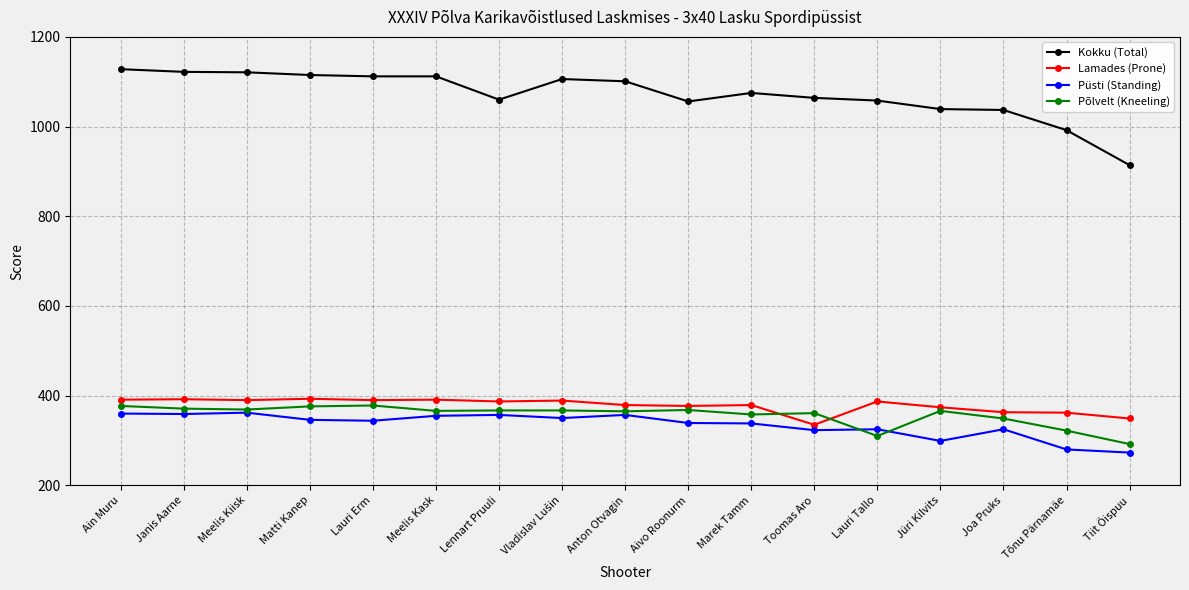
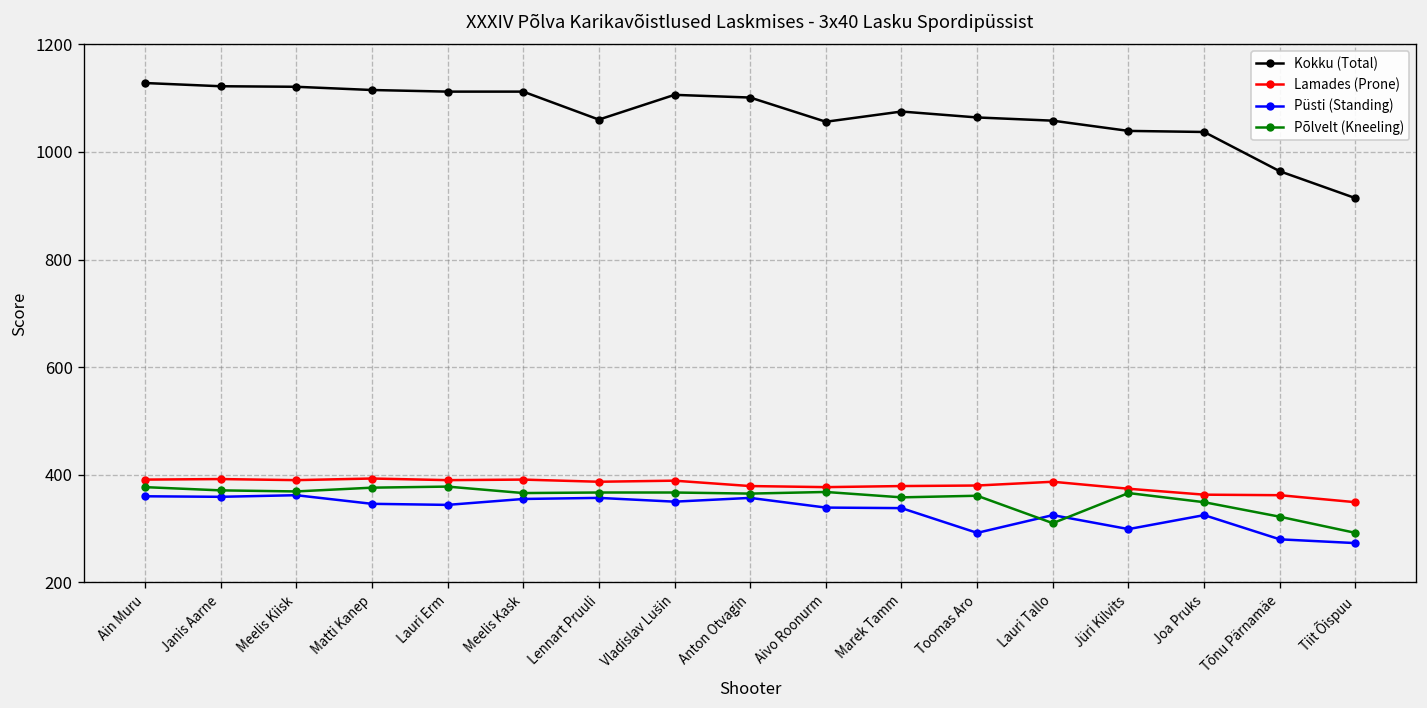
  {
    "Kokku (Total)": {
      "Ain Muru": 1130,
      "Janis Aarne": 1120,
      "Meelis Kiisk": 1120,
      "Matti Kanep": 1120,
      "Lauri Erm": 1110,
      "Meelis Kask": 1110,
      "Lennart Pruuli": 1060,
      "Vladislav Lušin": 1110,
      "Anton Otvagin": 1100,
      "Aivo Roonurm": 1060,
      "Marek Tamm": 1080,
      "Toomas Aro": 1060,
      "Lauri Tallo": 1060,
      "Jüri Kilvits": 1040,
      "Joa Pruks": 1040,
-     "Tõnu Pärnamäe": 990,
+     "Tõnu Pärnamäe": 960,
      "Tiit Õispuu": 910
    },
    "Lamades (Prone)": {
      "Ain Muru": 390,
      "Janis Aarne": 390,
      "Meelis Kiisk": 390,
      "Matti Kanep": 390,
      "Lauri Erm": 390,
      "Meelis Kask": 390,
      "Lennart Pruuli": 390,
      "Vladislav Lušin": 390,
      "Anton Otvagin": 380,
      "Aivo Roonurm": 380,
      "Marek Tamm": 380,
-     "Toomas Aro": 340,
+     "Toomas Aro": 380,
      "Lauri Tallo": 390,
      "Jüri Kilvits": 370,
      "Joa Pruks": 360,
      "Tõnu Pärnamäe": 360,
      "Tiit Õispuu": 350
    },
    "Püsti (Standing)": {
      "Ain Muru": 360,
      "Janis Aarne": 360,
      "Meelis Kiisk": 360,
      "Matti Kanep": 350,
      "Lauri Erm": 340,
      "Meelis Kask": 360,
      "Lennart Pruuli": 360,
      "Vladislav Lušin": 350,
      "Anton Otvagin": 360,
      "Aivo Roonurm": 340,
      "Marek Tamm": 340,
-     "Toomas Aro": 320,
+     "Toomas Aro": 290,
      "Lauri Tallo": 330,
      "Jüri Kilvits": 300,
      "Joa Pruks": 330,
      "Tõnu Pärnamäe": 280,
      "Tiit Õispuu": 270
    },
    "Põlvelt (Kneeling)": {
      "Ain Muru": 380,
      "Janis Aarne": 370,
      "Meelis Kiisk": 370,
      "Matti Kanep": 380,
      "Lauri Erm": 380,
      "Meelis Kask": 370,
      "Lennart Pruuli": 370,
      "Vladislav Lušin": 370,
      "Anton Otvagin": 370,
      "Aivo Roonurm": 370,
      "Marek Tamm": 360,
      "Toomas Aro": 360,
      "Lauri Tallo": 310,
      "Jüri Kilvits": 370,
      "Joa Pruks": 350,
      "Tõnu Pärnamäe": 320,
      "Tiit Õispuu": 290
    }
  }
